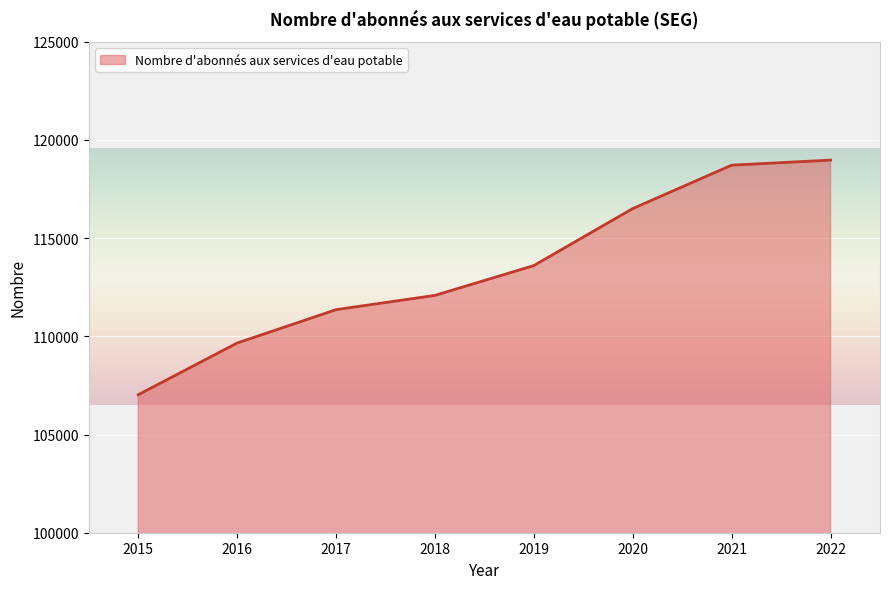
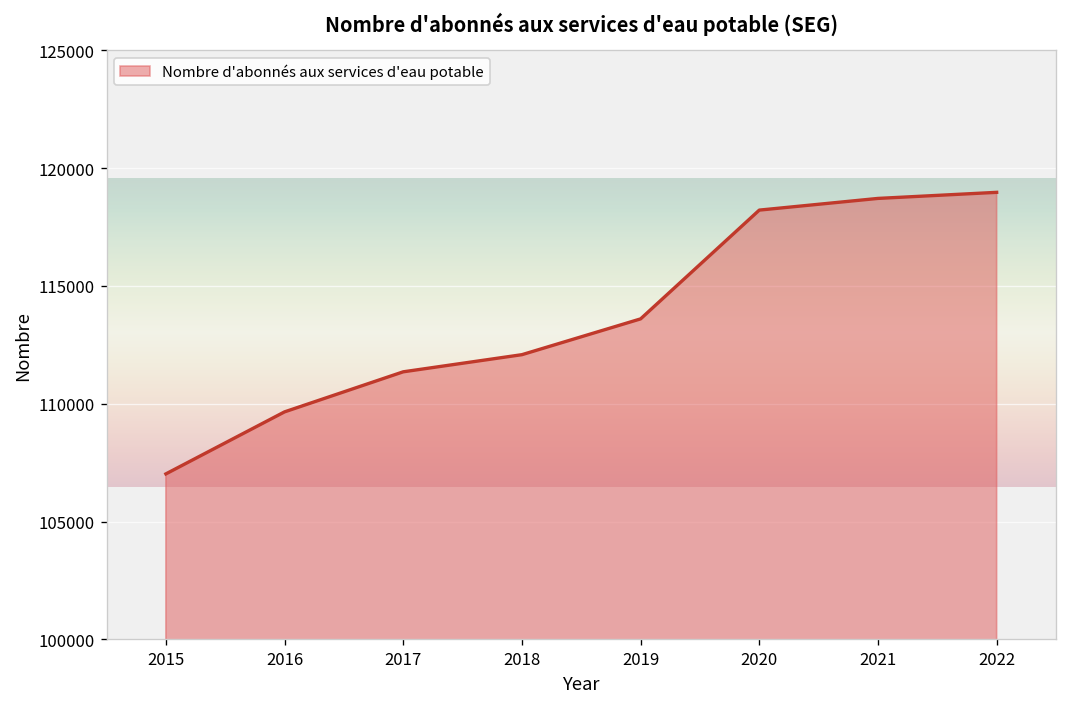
  {
    "2015": 107000,
    "2016": 109700,
    "2017": 111400,
    "2018": 112100,
    "2019": 113600,
-   "2020": 116500,
+   "2020": 118200,
    "2021": 118700,
    "2022": 119000
  }
